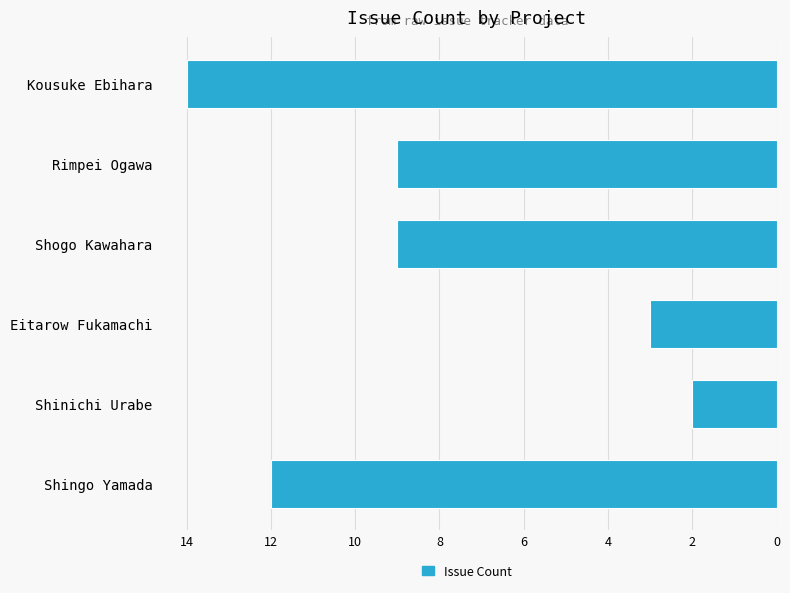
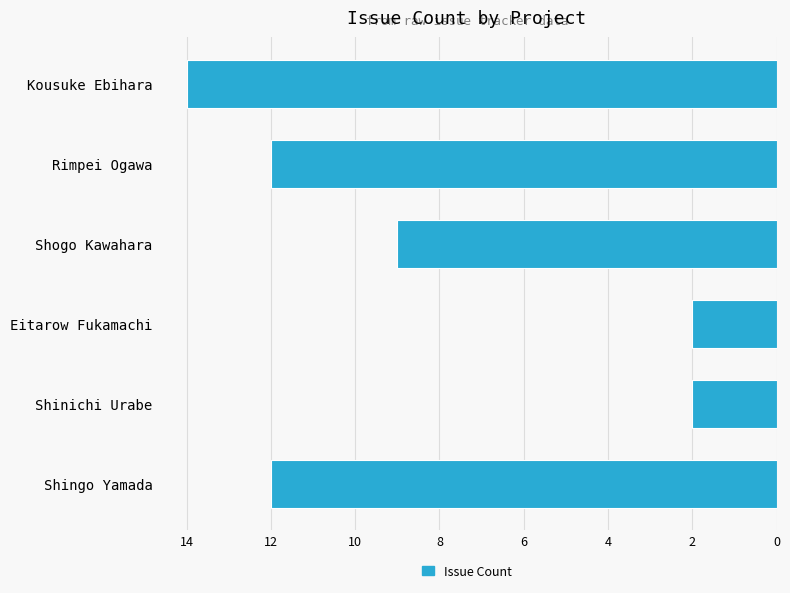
  {
    "Kousuke Ebihara": 14,
-   "Rimpei Ogawa": 9,
+   "Rimpei Ogawa": 12,
    "Shogo Kawahara": 9,
-   "Eitarow Fukamachi": 3,
+   "Eitarow Fukamachi": 2,
    "Shinichi Urabe": 2,
    "Shingo Yamada": 12
  }
